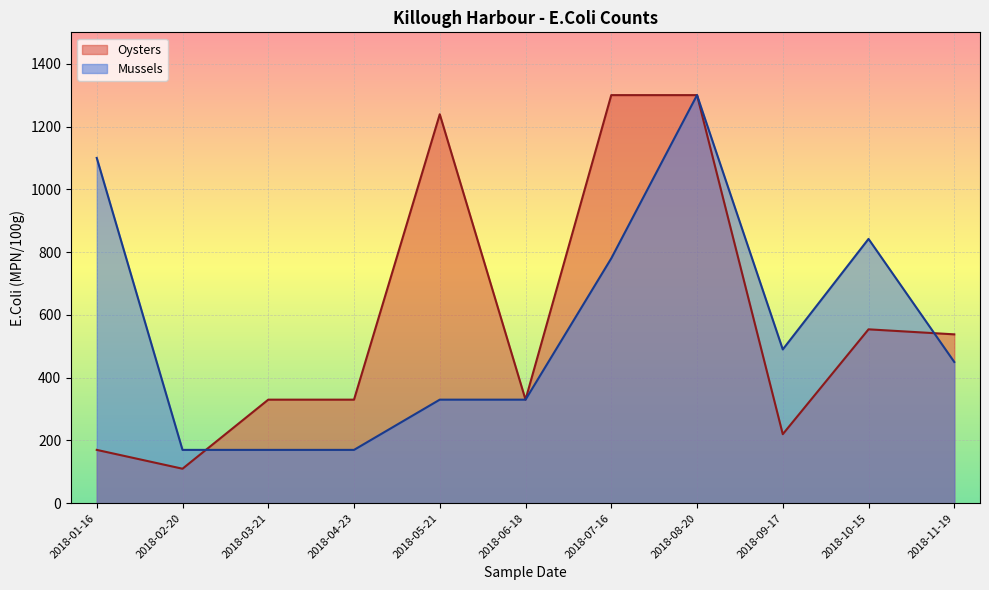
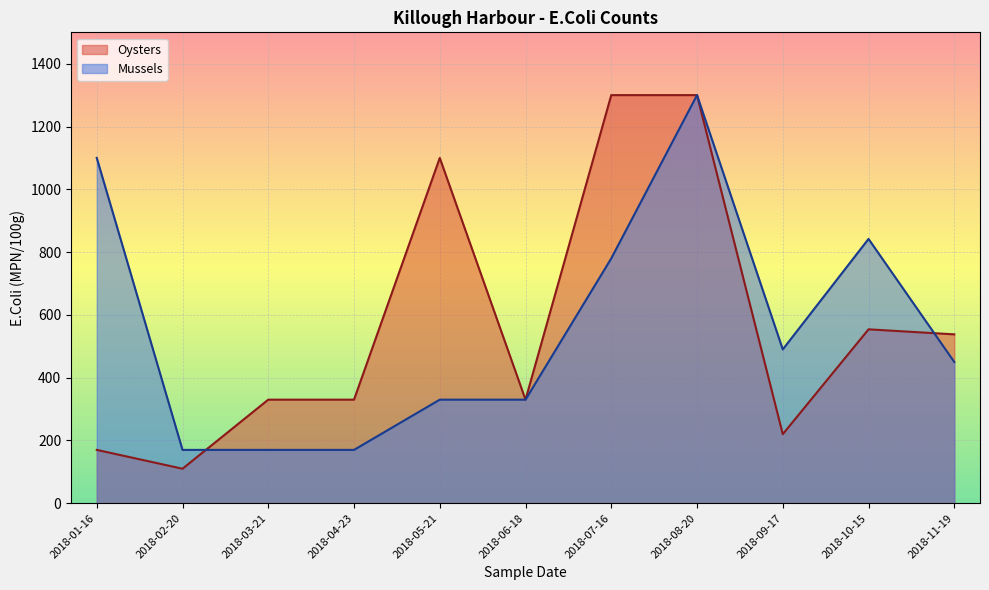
  {
    "Oysters": {
      "2018-01-16": 170,
      "2018-02-20": 110,
      "2018-03-21": 330,
      "2018-04-23": 330,
-     "2018-05-21": 1240,
+     "2018-05-21": 1100,
      "2018-07-16": 1300,
      "2018-09-17": 220,
      "2018-10-15": 550,
      "2018-11-19": 540
    },
    "Mussels": {
      "2018-01-16": 1100,
      "2018-02-20": 170,
      "2018-03-21": 170,
      "2018-04-23": 170,
      "2018-05-21": 330,
      "2018-07-16": 780,
      "2018-09-17": 490,
      "2018-10-15": 840,
      "2018-11-19": 450
    }
  }
